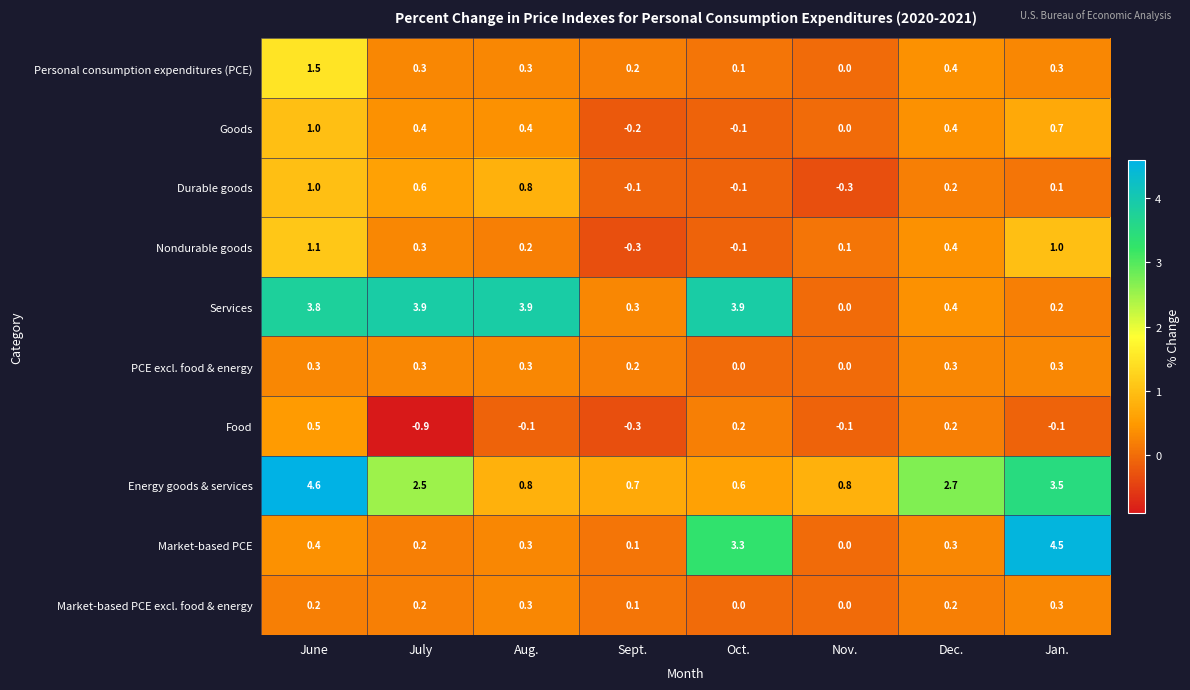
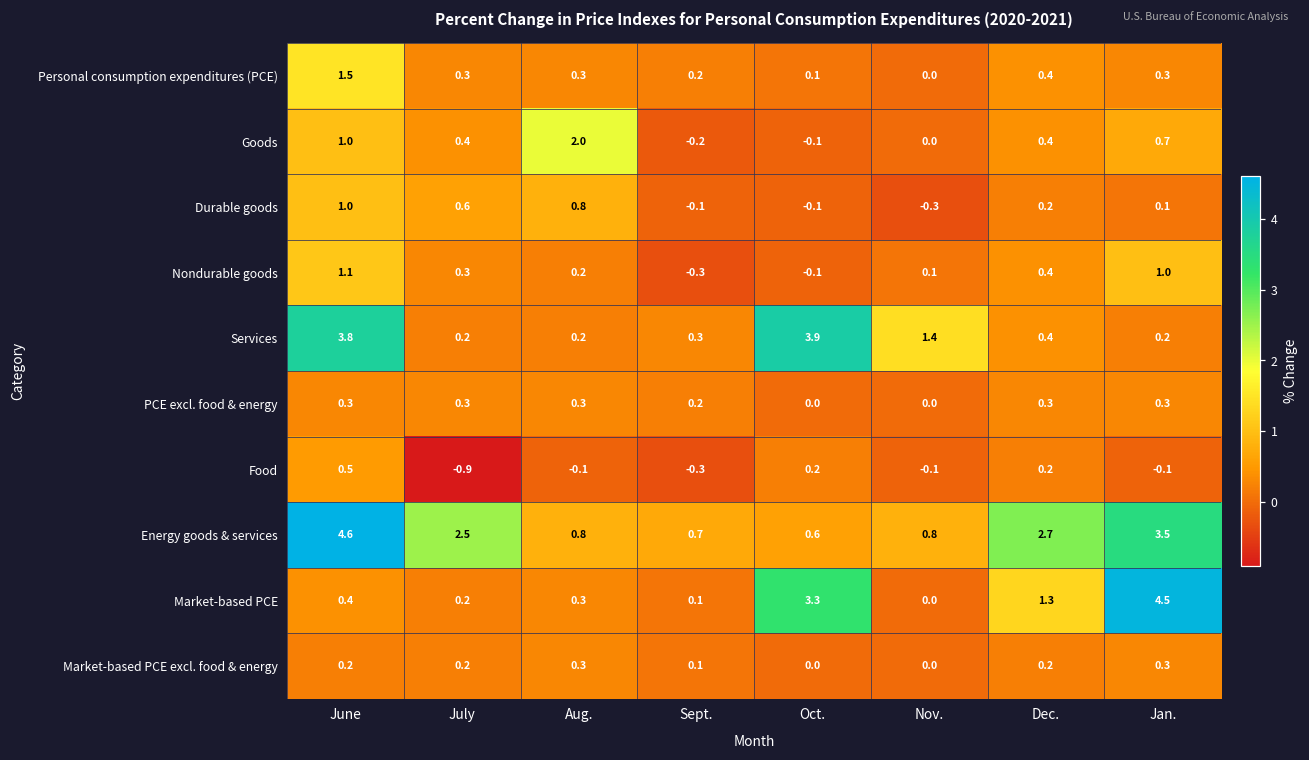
  {
    "Personal consumption expenditures (PCE)": {
      "June": 1.5,
      "July": 0.3,
      "Aug.": 0.3,
      "Sept.": 0.2,
      "Oct.": 0.1,
      "Nov.": 0.0,
      "Dec.": 0.4,
      "Jan.": 0.3
    },
    "Goods": {
      "June": 1.0,
      "July": 0.4,
-     "Aug.": 0.4,
+     "Aug.": 2.0,
      "Sept.": -0.2,
      "Oct.": -0.1,
      "Nov.": 0.0,
      "Dec.": 0.4,
      "Jan.": 0.7
    },
    "Durable goods": {
      "June": 1.0,
      "July": 0.6,
      "Aug.": 0.8,
      "Sept.": -0.1,
      "Oct.": -0.1,
      "Nov.": -0.3,
      "Dec.": 0.2,
      "Jan.": 0.1
    },
    "Nondurable goods": {
      "June": 1.1,
      "July": 0.3,
      "Aug.": 0.2,
      "Sept.": -0.3,
      "Oct.": -0.1,
      "Nov.": 0.1,
      "Dec.": 0.4,
      "Jan.": 1.0
    },
    "Services": {
      "June": 3.8,
-     "July": 3.9,
-     "Aug.": 3.9,
+     "July": 0.2,
+     "Aug.": 0.2,
      "Sept.": 0.3,
      "Oct.": 3.9,
-     "Nov.": 0.0,
+     "Nov.": 1.4,
      "Dec.": 0.4,
      "Jan.": 0.2
    },
    "PCE excl. food & energy": {
      "June": 0.3,
      "July": 0.3,
      "Aug.": 0.3,
      "Sept.": 0.2,
      "Oct.": 0.0,
      "Nov.": 0.0,
      "Dec.": 0.3,
      "Jan.": 0.3
    },
    "Food": {
      "June": 0.5,
      "July": -0.9,
      "Aug.": -0.1,
      "Sept.": -0.3,
      "Oct.": 0.2,
      "Nov.": -0.1,
      "Dec.": 0.2,
      "Jan.": -0.1
    },
    "Energy goods & services": {
      "June": 4.6,
      "July": 2.5,
      "Aug.": 0.8,
      "Sept.": 0.7,
      "Oct.": 0.6,
      "Nov.": 0.8,
      "Dec.": 2.7,
      "Jan.": 3.5
    },
    "Market-based PCE": {
      "June": 0.4,
      "July": 0.2,
      "Aug.": 0.3,
      "Sept.": 0.1,
      "Oct.": 3.3,
      "Nov.": 0.0,
-     "Dec.": 0.3,
+     "Dec.": 1.3,
      "Jan.": 4.5
    },
    "Market-based PCE excl. food & energy": {
      "June": 0.2,
      "July": 0.2,
      "Aug.": 0.3,
      "Sept.": 0.1,
      "Oct.": 0.0,
      "Nov.": 0.0,
      "Dec.": 0.2,
      "Jan.": 0.3
    }
  }
